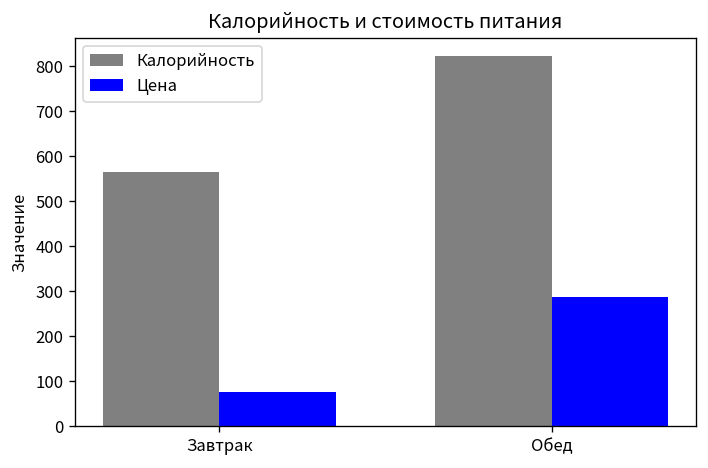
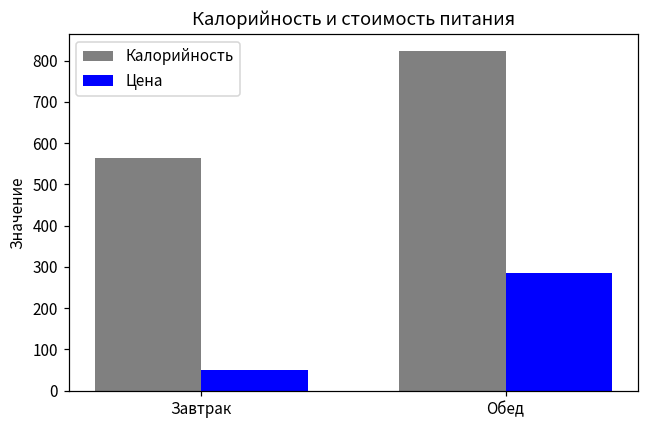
  {
    "Калорийность": {
      "Завтрак": 560,
      "Обед": 820
    },
    "Цена": {
-     "Завтрак": 80,
+     "Завтрак": 50,
      "Обед": 290
    }
  }
